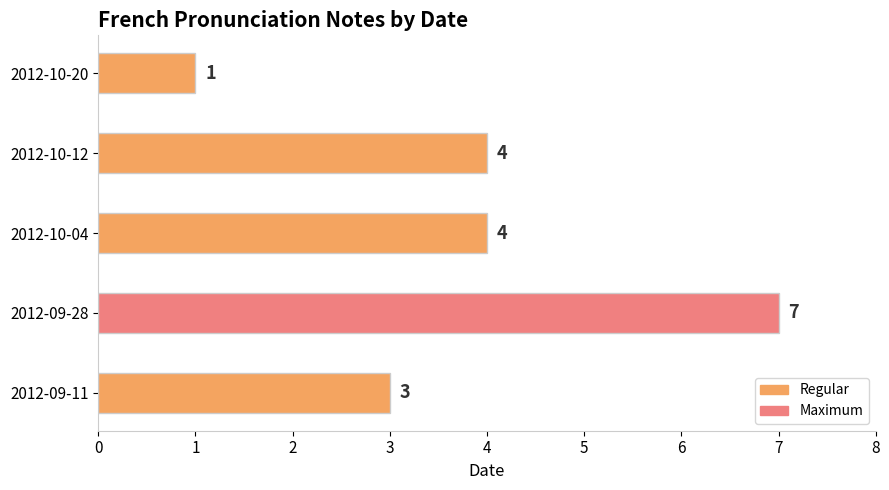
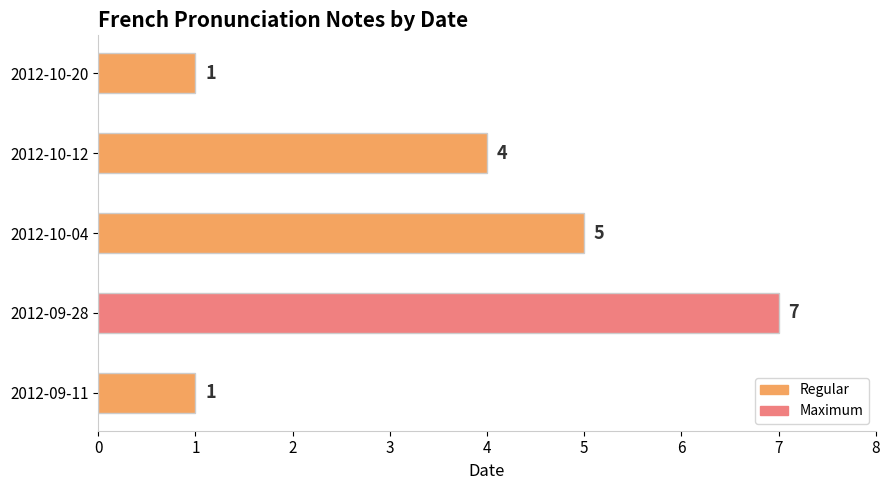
  {
    "2012-10-20": 1,
    "2012-10-12": 4,
-   "2012-10-04": 4,
+   "2012-10-04": 5,
    "2012-09-28": 7,
-   "2012-09-11": 3
+   "2012-09-11": 1
  }
